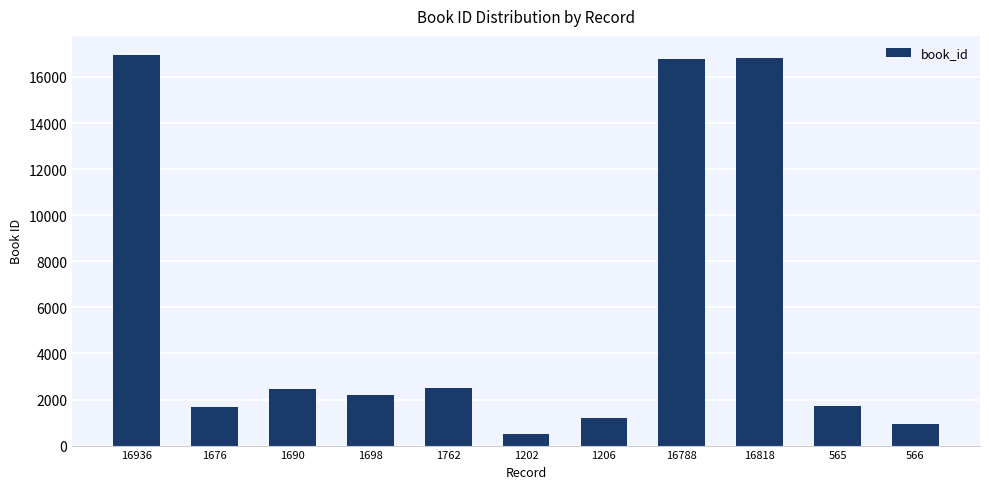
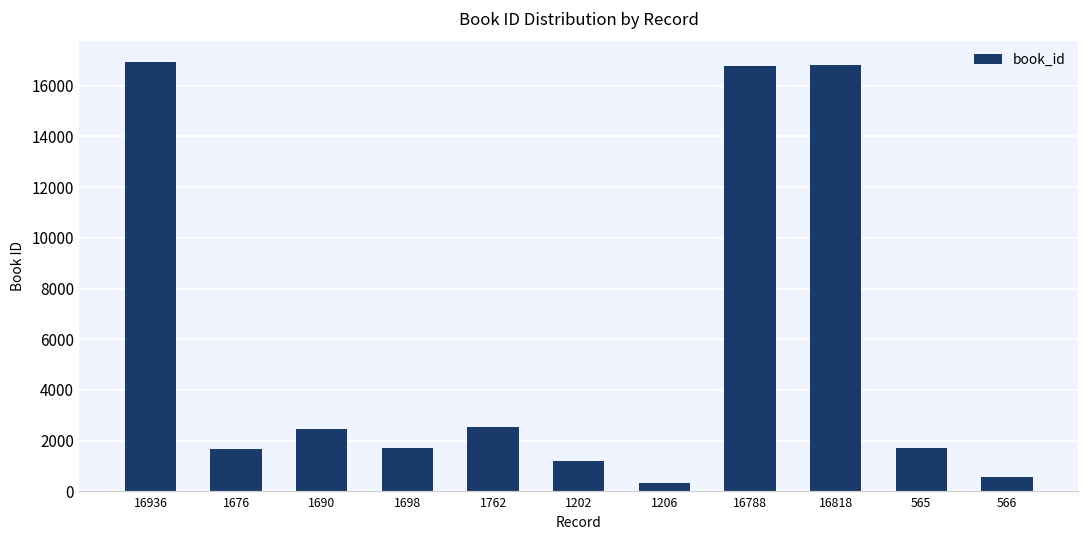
  {
    "16936": 16900,
    "1676": 1700,
    "1690": 2500,
-   "1698": 2200,
+   "1698": 1700,
    "1762": 2500,
-   "1202": 500,
-   "1206": 1200,
+   "1202": 1200,
+   "1206": 300,
    "16788": 16800,
    "16818": 16800,
    "565": 1700,
-   "566": 900
+   "566": 600
  }
